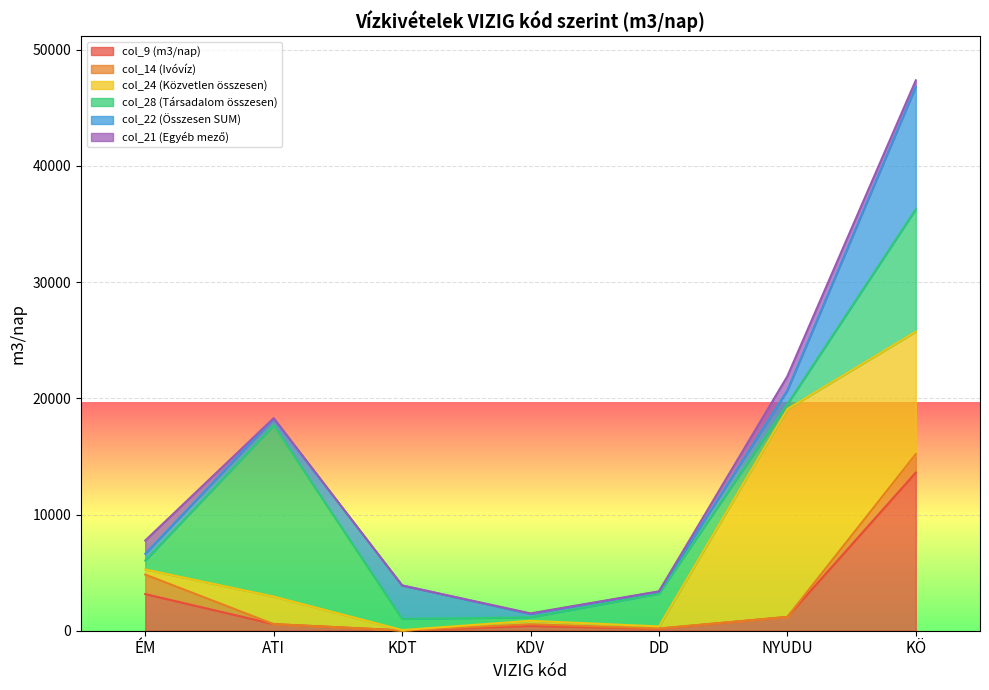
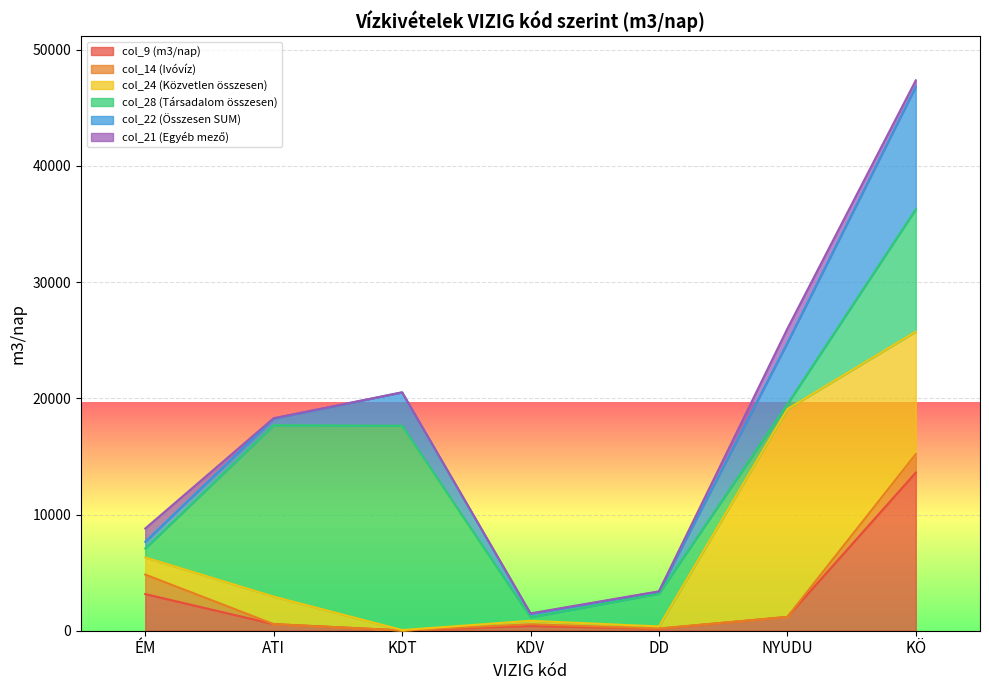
  {
    "col_24 (Közvetlen összesen)": {
-     "ÉM": 400,
+     "ÉM": 1500,
      "ATI": 2400,
      "KDV": 300,
      "NYUDU": 17900,
      "KÖ": 10500
    },
    "col_28 (Társadalom összesen)": {
      "ÉM": 800,
      "ATI": 14800,
-     "KDT": 1000,
+     "KDT": 17600,
      "KDV": 300,
      "NYUDU": 400,
      "KÖ": 10500
    },
    "col_22 (Összesen SUM)": {
      "ÉM": 600,
-     "NYUDU": 1200,
+     "NYUDU": 5300,
      "KÖ": 10500
    },
    "col_21 (Egyéb mező)": {
      "ÉM": 1100,
      "NYUDU": 1200,
      "KÖ": 500
    }
  }
